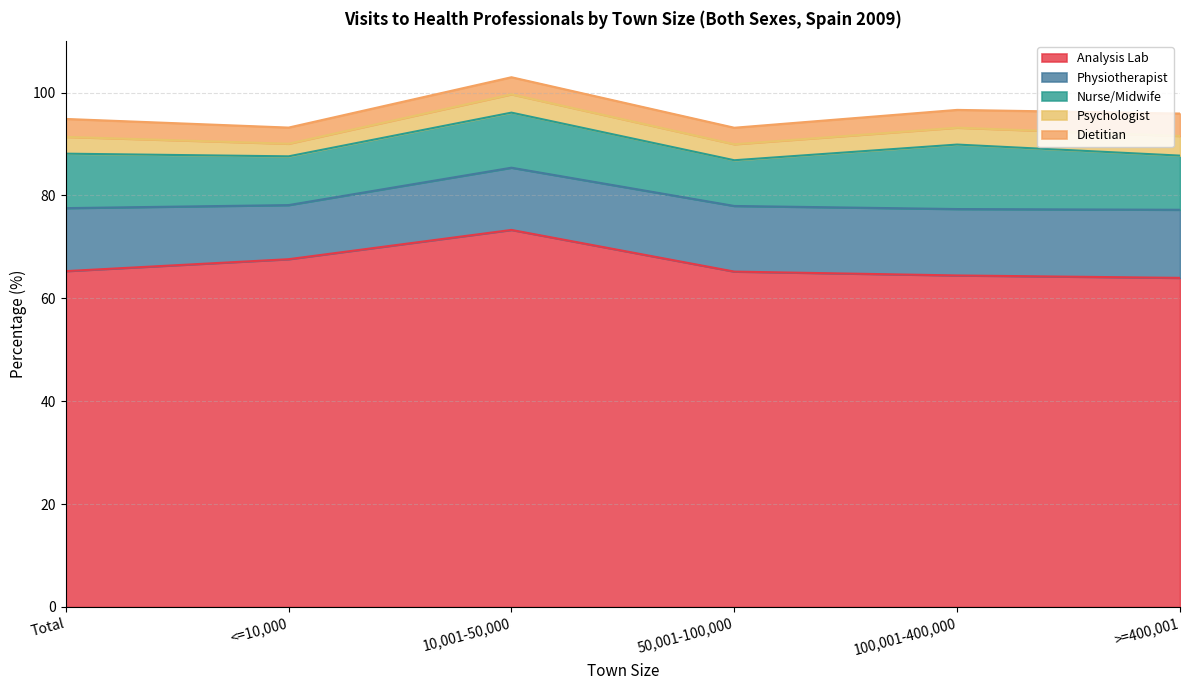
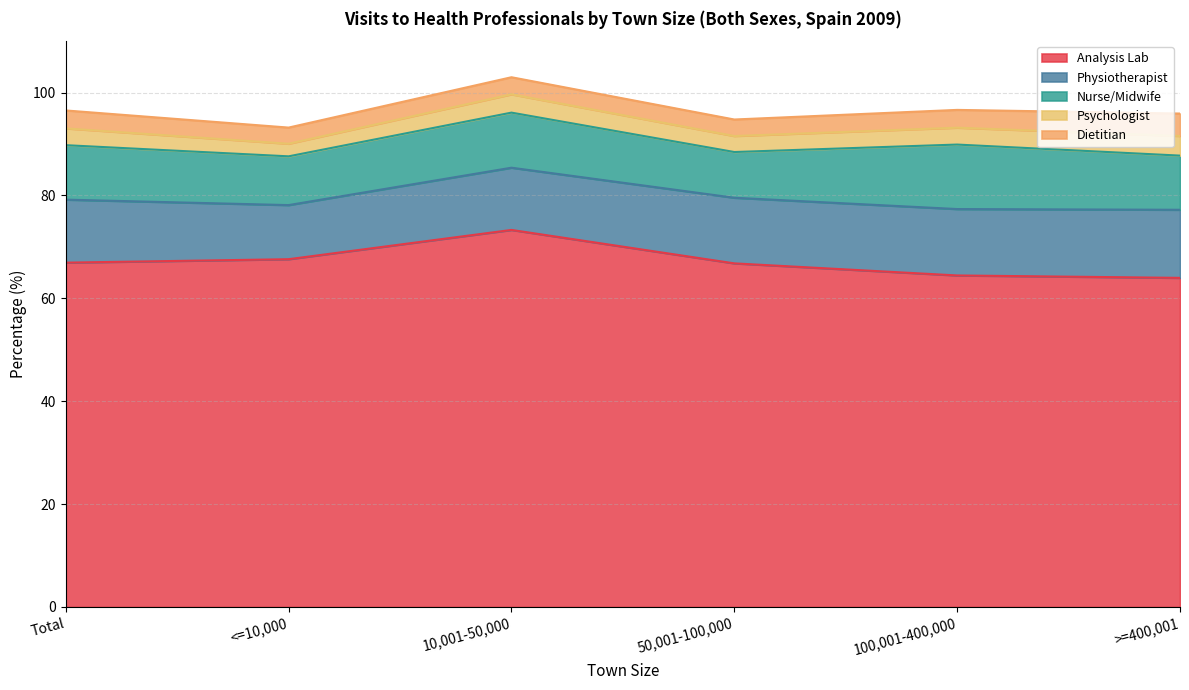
  {
    "Analysis Lab": {
-     "Total": 65,
+     "Total": 67,
      "<=10,000": 68,
      "10,001-50,000": 73,
-     "50,001-100,000": 65,
+     "50,001-100,000": 67,
      "100,001-400,000": 64,
      ">=400,001": 64
    }
  }
